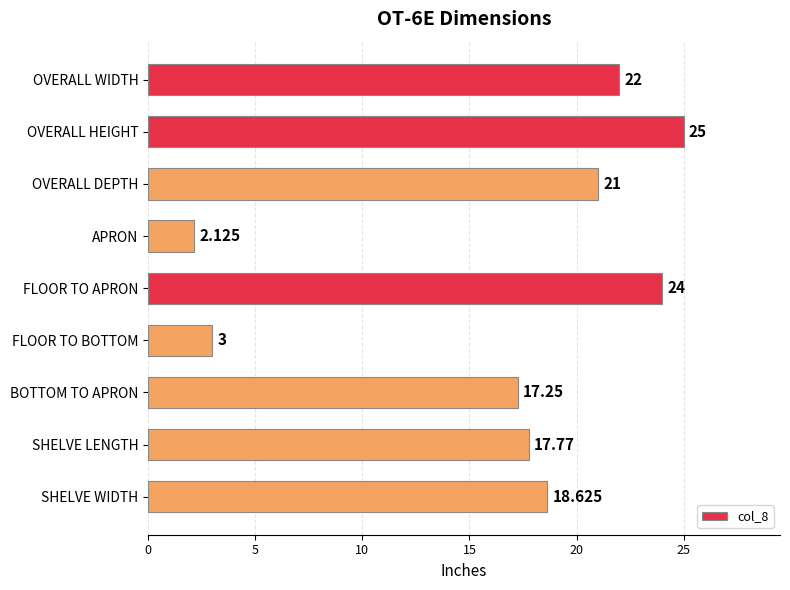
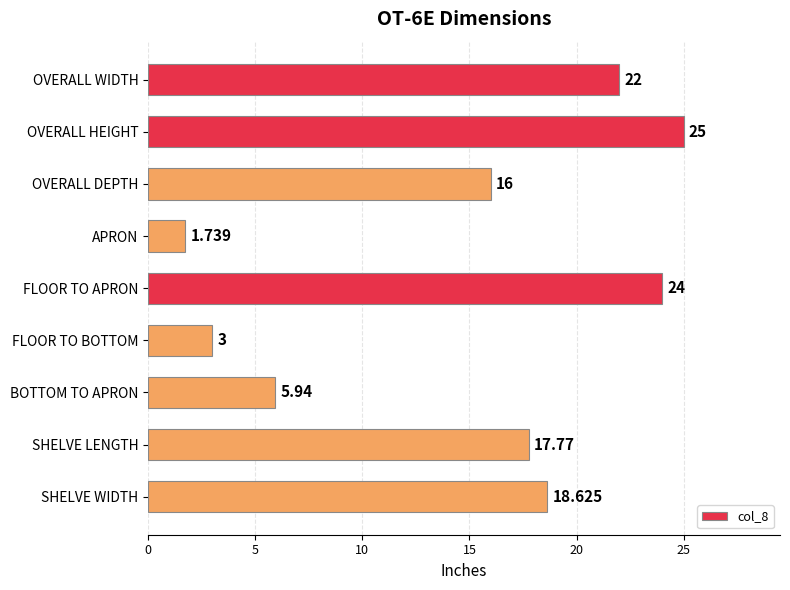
  {
    "OVERALL WIDTH": 22,
    "OVERALL HEIGHT": 25,
-   "OVERALL DEPTH": 21,
-   "APRON": 2.125,
+   "OVERALL DEPTH": 16,
+   "APRON": 1.739,
    "FLOOR TO APRON": 24,
    "FLOOR TO BOTTOM": 3,
-   "BOTTOM TO APRON": 17.25,
+   "BOTTOM TO APRON": 5.94,
    "SHELVE LENGTH": 17.77,
    "SHELVE WIDTH": 18.625
  }
